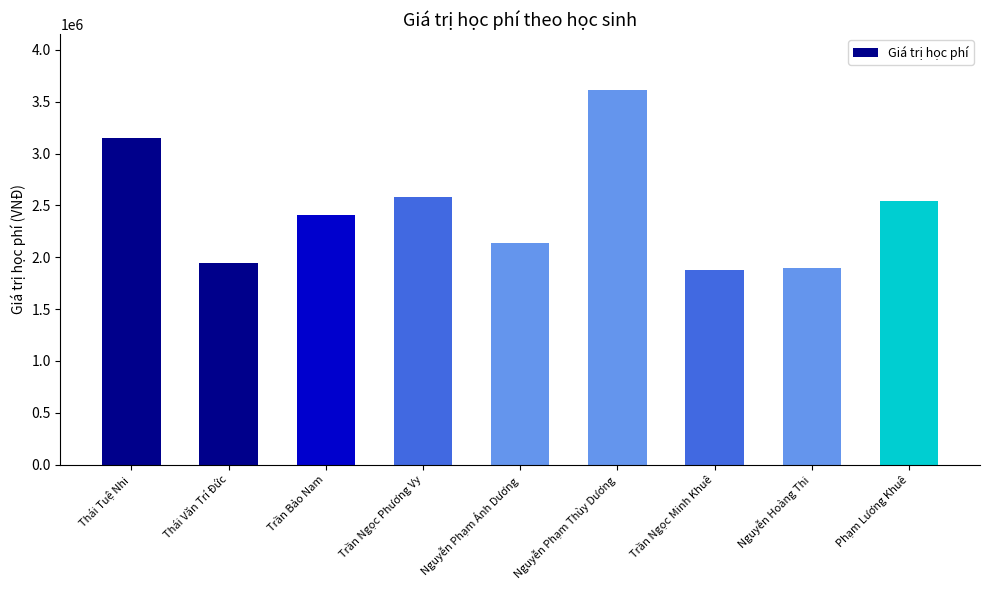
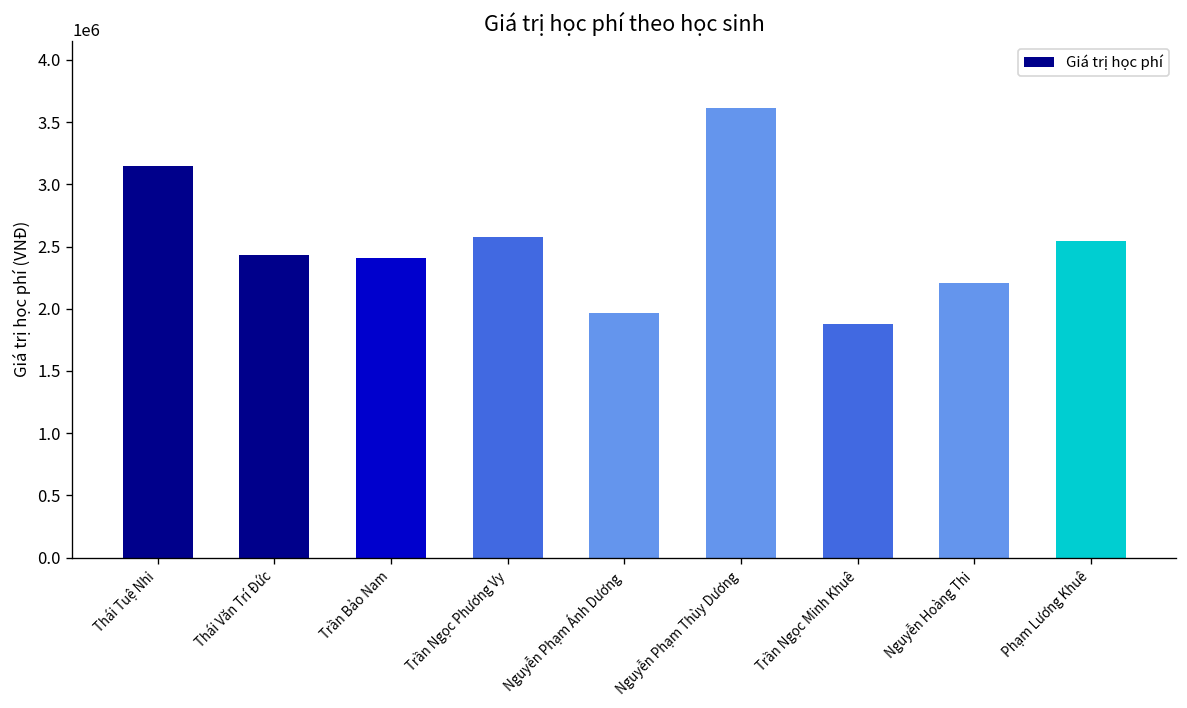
  {
    "Thái Tuệ Nhi": 3150000,
-   "Thái Văn Trí Đức": 1950000,
+   "Thái Văn Trí Đức": 2430000,
    "Trần Bảo Nam": 2410000,
    "Trần Ngọc Phương Vy": 2580000,
-   "Nguyễn Phạm Ánh Dương": 2140000,
+   "Nguyễn Phạm Ánh Dương": 1970000,
    "Nguyễn Phạm Thùy Dương": 3610000,
    "Trần Ngọc Minh Khuê": 1870000,
-   "Nguyễn Hoàng Thi": 1900000,
+   "Nguyễn Hoàng Thi": 2200000,
    "Phạm Lương Khuê": 2550000
  }
